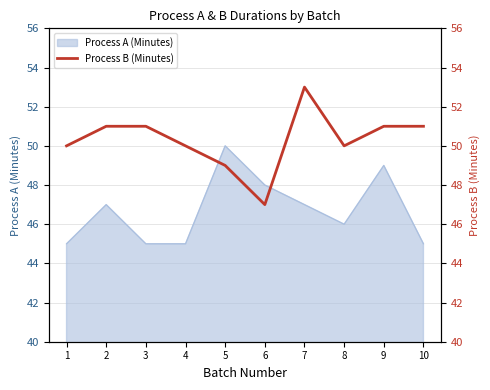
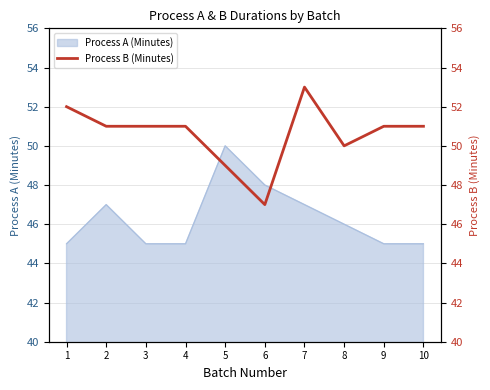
  {
    "Process A (Minutes)": {
      "1": 45,
      "2": 47,
      "3": 45,
      "4": 45,
      "5": 50,
      "6": 48,
      "7": 47,
      "8": 46,
-     "9": 49,
+     "9": 45,
      "10": 45
    },
    "Process B (Minutes)": {
-     "1": 50,
+     "1": 52,
      "2": 51,
      "3": 51,
-     "4": 50,
+     "4": 51,
      "5": 49,
      "6": 47,
      "7": 53,
      "8": 50,
      "9": 51,
      "10": 51
    }
  }
